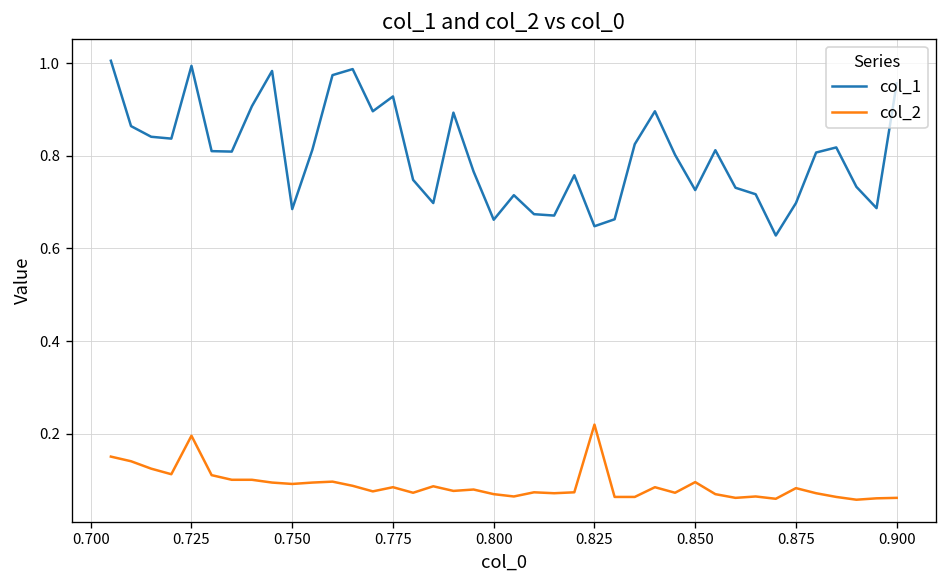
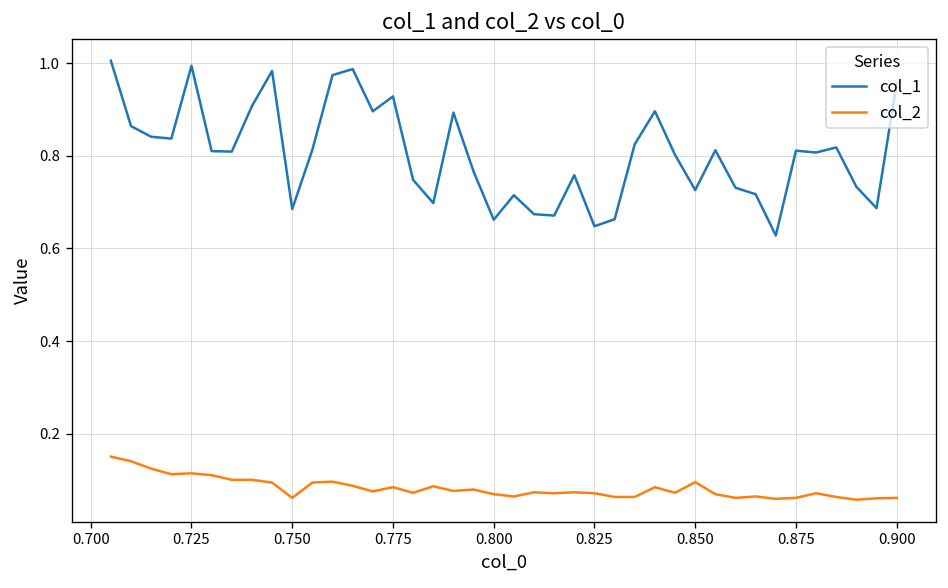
  {
    "col_1": {
      "0.725": 0.99,
      "0.750": 0.69,
      "0.775": 0.93,
      "0.800": 0.66,
      "0.825": 0.65,
      "0.850": 0.73,
-     "0.875": 0.70
+     "0.875": 0.81
    },
    "col_2": {
-     "0.725": 0.20,
-     "0.750": 0.09,
+     "0.725": 0.12,
+     "0.750": 0.06,
      "0.775": 0.09,
      "0.800": 0.07,
-     "0.825": 0.22,
+     "0.825": 0.07,
      "0.850": 0.10,
-     "0.875": 0.08,
+     "0.875": 0.06,
      "0.900": 0.06
    }
  }
